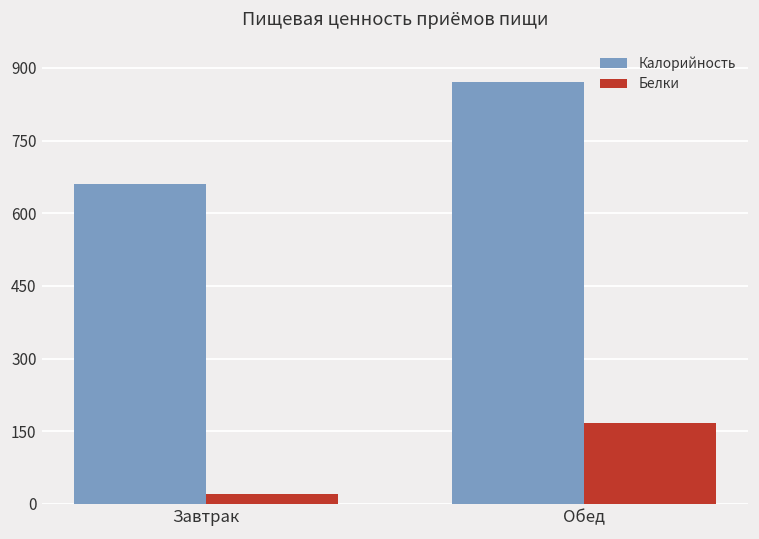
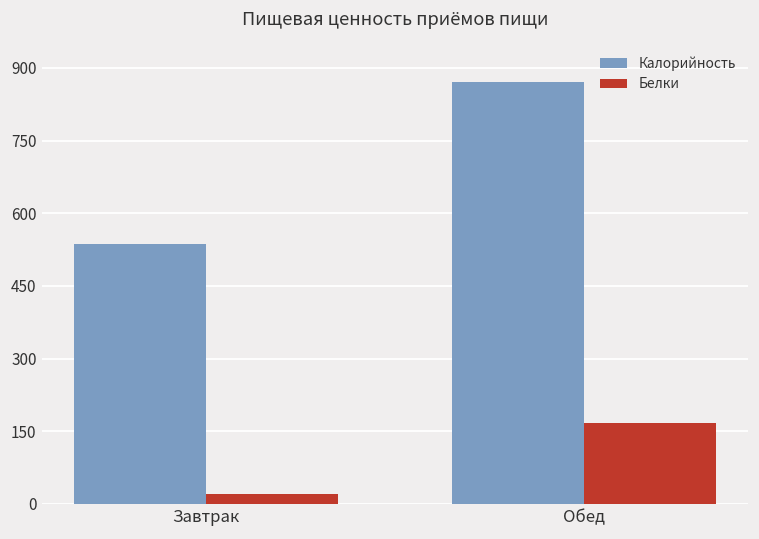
  {
    "Калорийность": {
-     "Завтрак": 660,
+     "Завтрак": 540,
      "Обед": 870
    },
    "Белки": {
      "Завтрак": 20,
      "Обед": 170
    }
  }
